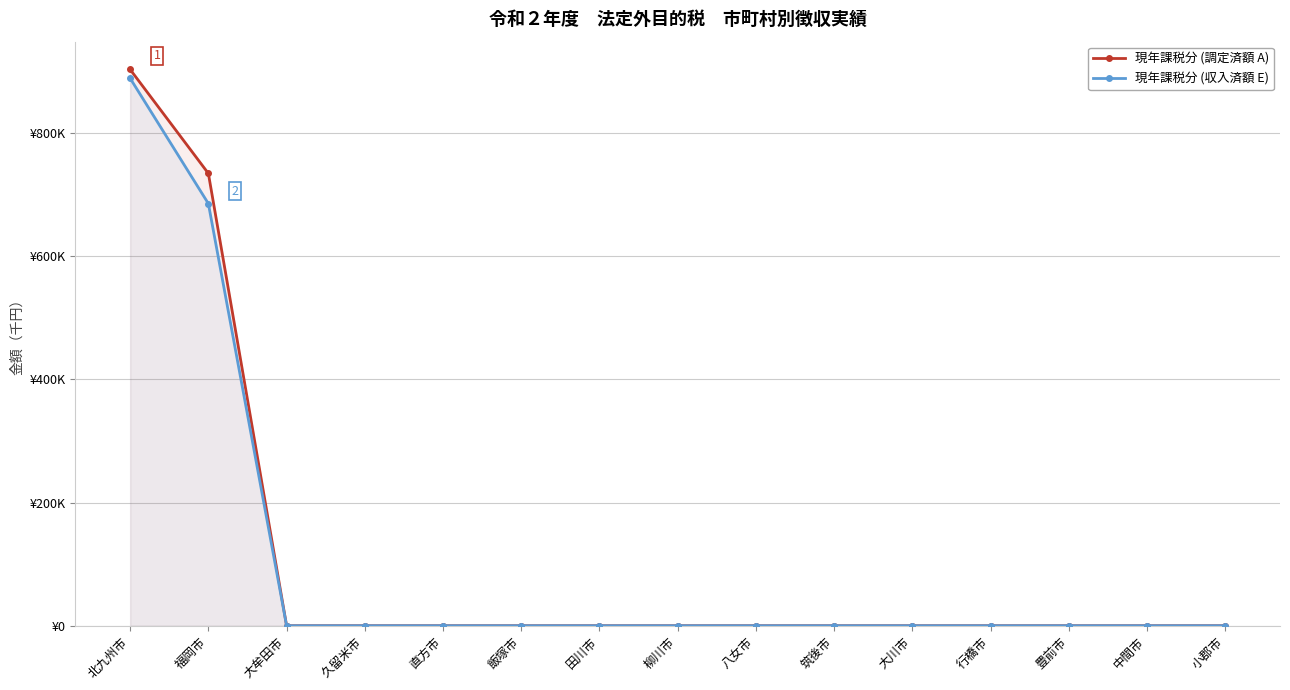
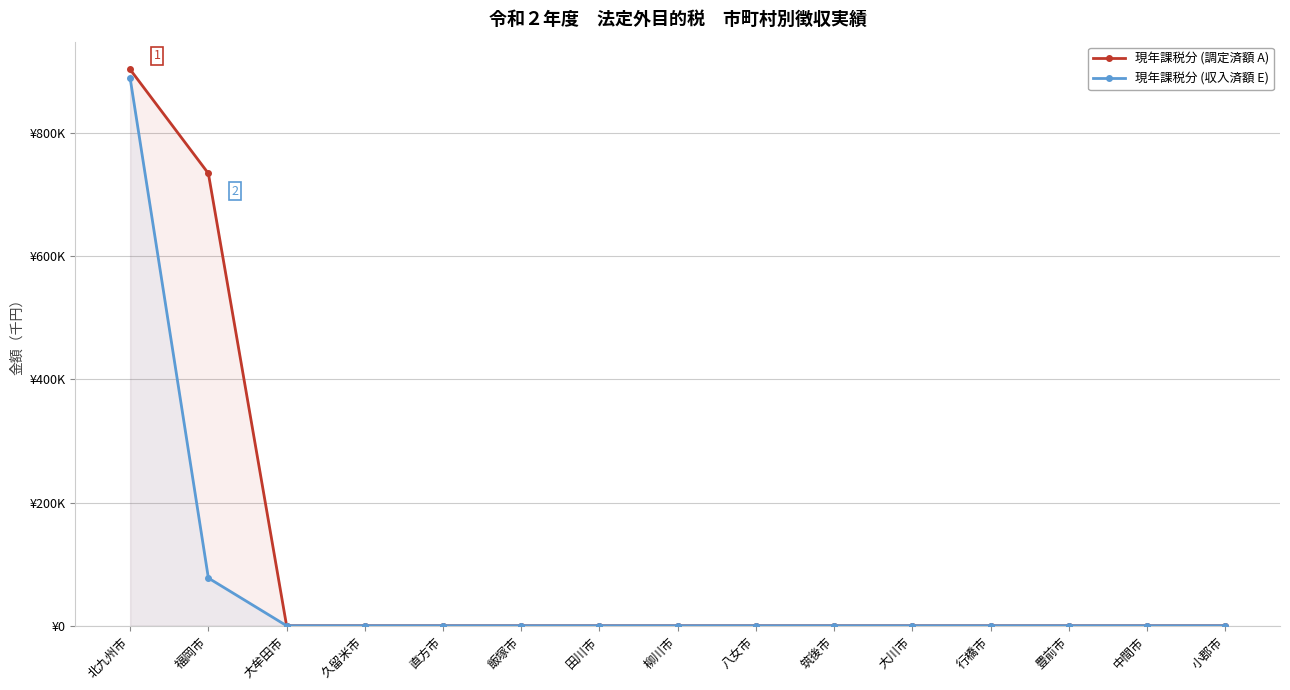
  {
    "現年課税分 (調定済額 A)": {
      "福岡市": "¥730000"
    },
    "現年課税分 (収入済額 E)": {
      "北九州市": "¥890000",
-     "福岡市": "¥690000"
+     "福岡市": "¥80000"
    }
  }
